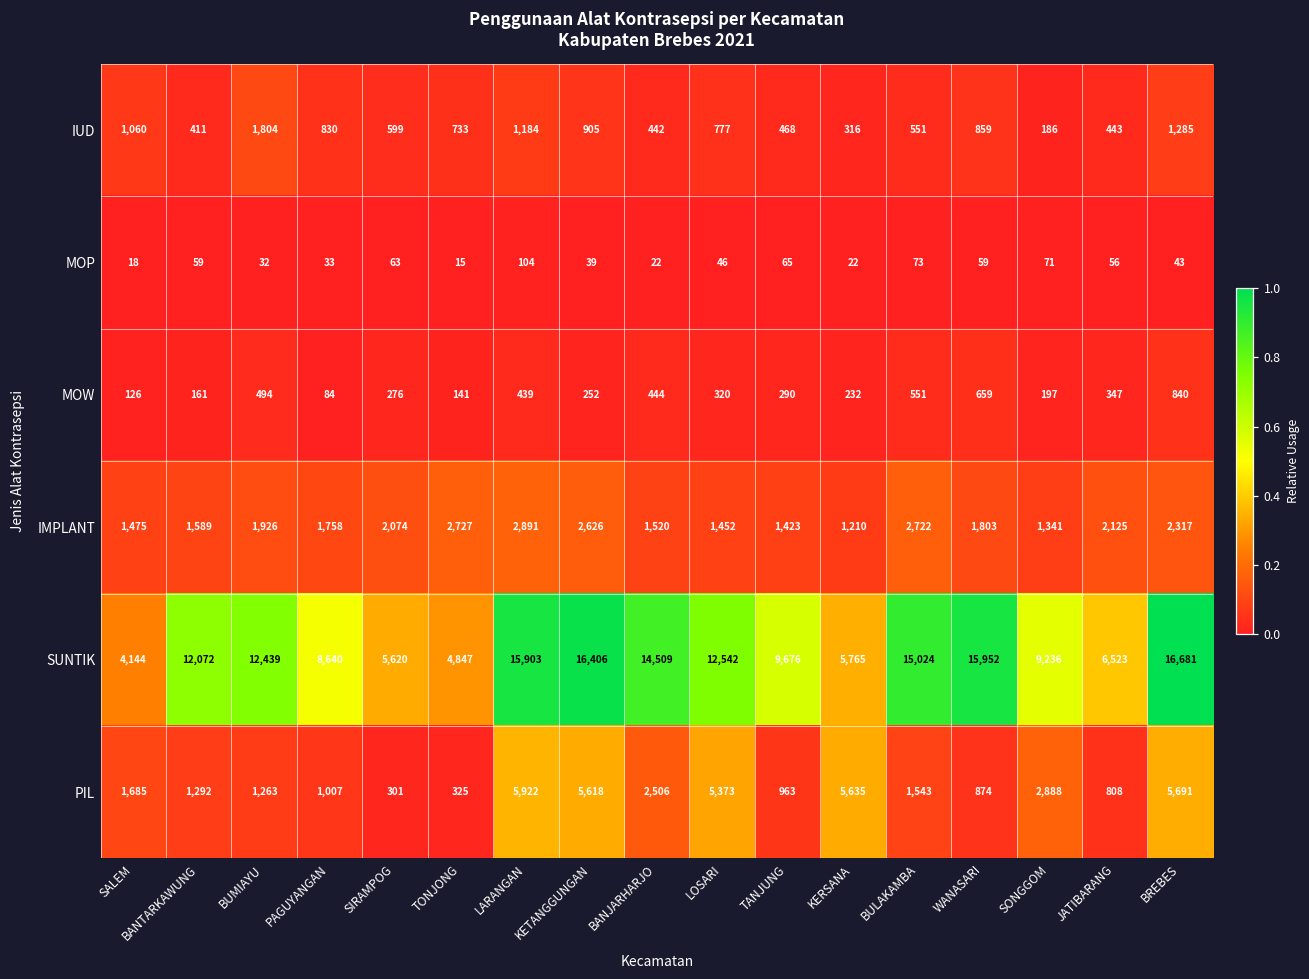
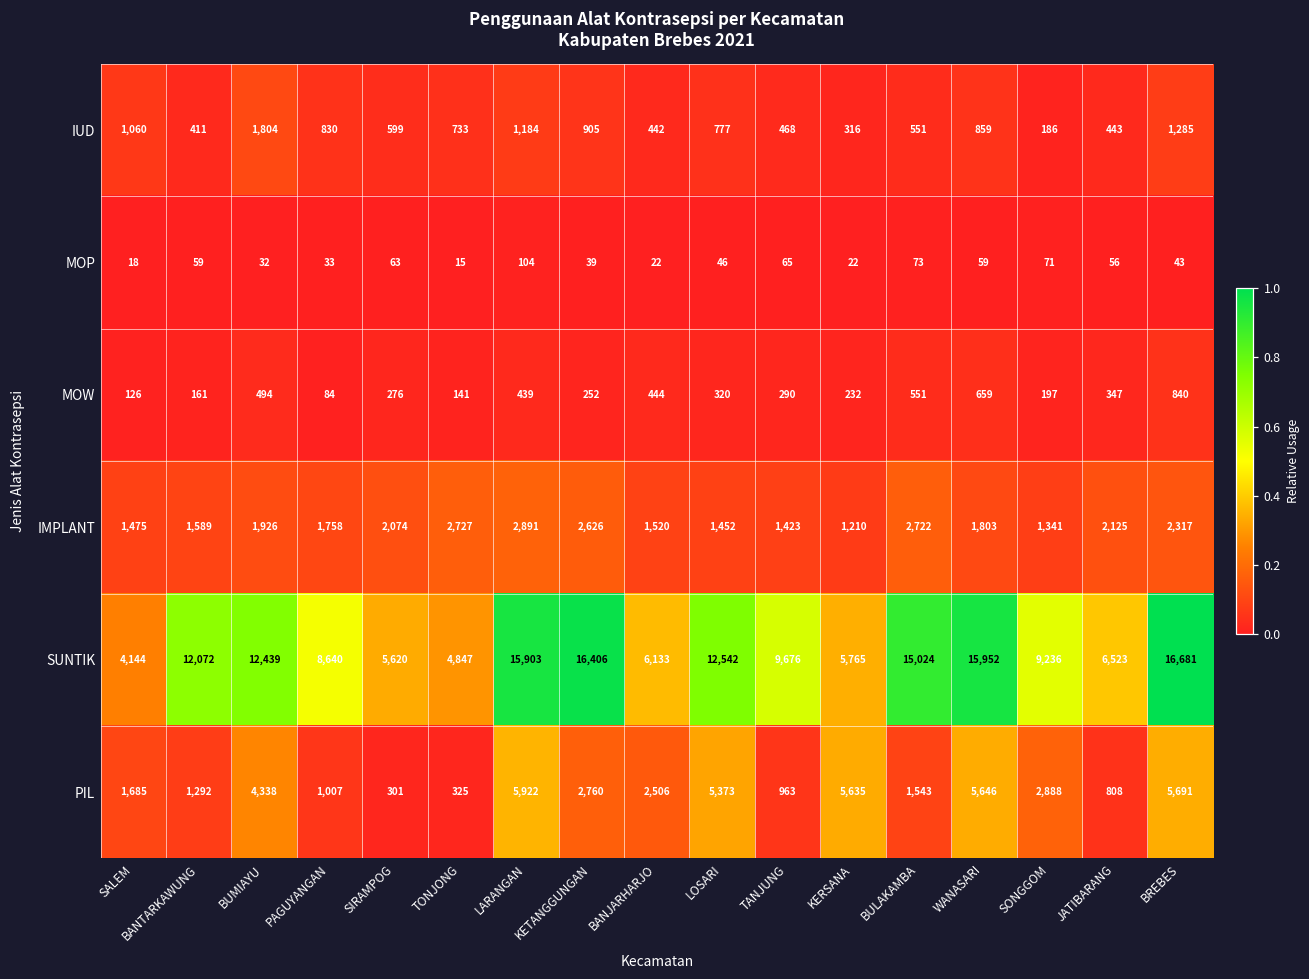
  {
    "IUD": {
      "SALEM": "1,060",
      "BANTARKAWUNG": "411",
      "BUMIAYU": "1,804",
      "PAGUYANGAN": "830",
      "SIRAMPOG": "599",
      "TONJONG": "733",
      "LARANGAN": "1,184",
      "KETANGGUNGAN": "905",
      "BANJARHARJO": "442",
      "LOSARI": "777",
      "TANJUNG": "468",
      "KERSANA": "316",
      "BULAKAMBA": "551",
      "WANASARI": "859",
      "SONGGOM": "186",
      "JATIBARANG": "443",
      "BREBES": "1,285"
    },
    "MOP": {
      "SALEM": "18",
      "BANTARKAWUNG": "59",
      "BUMIAYU": "32",
      "PAGUYANGAN": "33",
      "SIRAMPOG": "63",
      "TONJONG": "15",
      "LARANGAN": "104",
      "KETANGGUNGAN": "39",
      "BANJARHARJO": "22",
      "LOSARI": "46",
      "TANJUNG": "65",
      "KERSANA": "22",
      "BULAKAMBA": "73",
      "WANASARI": "59",
      "SONGGOM": "71",
      "JATIBARANG": "56",
      "BREBES": "43"
    },
    "MOW": {
      "SALEM": "126",
      "BANTARKAWUNG": "161",
      "BUMIAYU": "494",
      "PAGUYANGAN": "84",
      "SIRAMPOG": "276",
      "TONJONG": "141",
      "LARANGAN": "439",
      "KETANGGUNGAN": "252",
      "BANJARHARJO": "444",
      "LOSARI": "320",
      "TANJUNG": "290",
      "KERSANA": "232",
      "BULAKAMBA": "551",
      "WANASARI": "659",
      "SONGGOM": "197",
      "JATIBARANG": "347",
      "BREBES": "840"
    },
    "IMPLANT": {
      "SALEM": "1,475",
      "BANTARKAWUNG": "1,589",
      "BUMIAYU": "1,926",
      "PAGUYANGAN": "1,758",
      "SIRAMPOG": "2,074",
      "TONJONG": "2,727",
      "LARANGAN": "2,891",
      "KETANGGUNGAN": "2,626",
      "BANJARHARJO": "1,520",
      "LOSARI": "1,452",
      "TANJUNG": "1,423",
      "KERSANA": "1,210",
      "BULAKAMBA": "2,722",
      "WANASARI": "1,803",
      "SONGGOM": "1,341",
      "JATIBARANG": "2,125",
      "BREBES": "2,317"
    },
    "SUNTIK": {
      "SALEM": "4,144",
      "BANTARKAWUNG": "12,072",
      "BUMIAYU": "12,439",
      "PAGUYANGAN": "8,640",
      "SIRAMPOG": "5,620",
      "TONJONG": "4,847",
      "LARANGAN": "15,903",
      "KETANGGUNGAN": "16,406",
-     "BANJARHARJO": "14,509",
+     "BANJARHARJO": "6,133",
      "LOSARI": "12,542",
      "TANJUNG": "9,676",
      "KERSANA": "5,765",
      "BULAKAMBA": "15,024",
      "WANASARI": "15,952",
      "SONGGOM": "9,236",
      "JATIBARANG": "6,523",
      "BREBES": "16,681"
    },
    "PIL": {
      "SALEM": "1,685",
      "BANTARKAWUNG": "1,292",
-     "BUMIAYU": "1,263",
+     "BUMIAYU": "4,338",
      "PAGUYANGAN": "1,007",
      "SIRAMPOG": "301",
      "TONJONG": "325",
      "LARANGAN": "5,922",
-     "KETANGGUNGAN": "5,618",
+     "KETANGGUNGAN": "2,760",
      "BANJARHARJO": "2,506",
      "LOSARI": "5,373",
      "TANJUNG": "963",
      "KERSANA": "5,635",
      "BULAKAMBA": "1,543",
-     "WANASARI": "874",
+     "WANASARI": "5,646",
      "SONGGOM": "2,888",
      "JATIBARANG": "808",
      "BREBES": "5,691"
    }
  }
